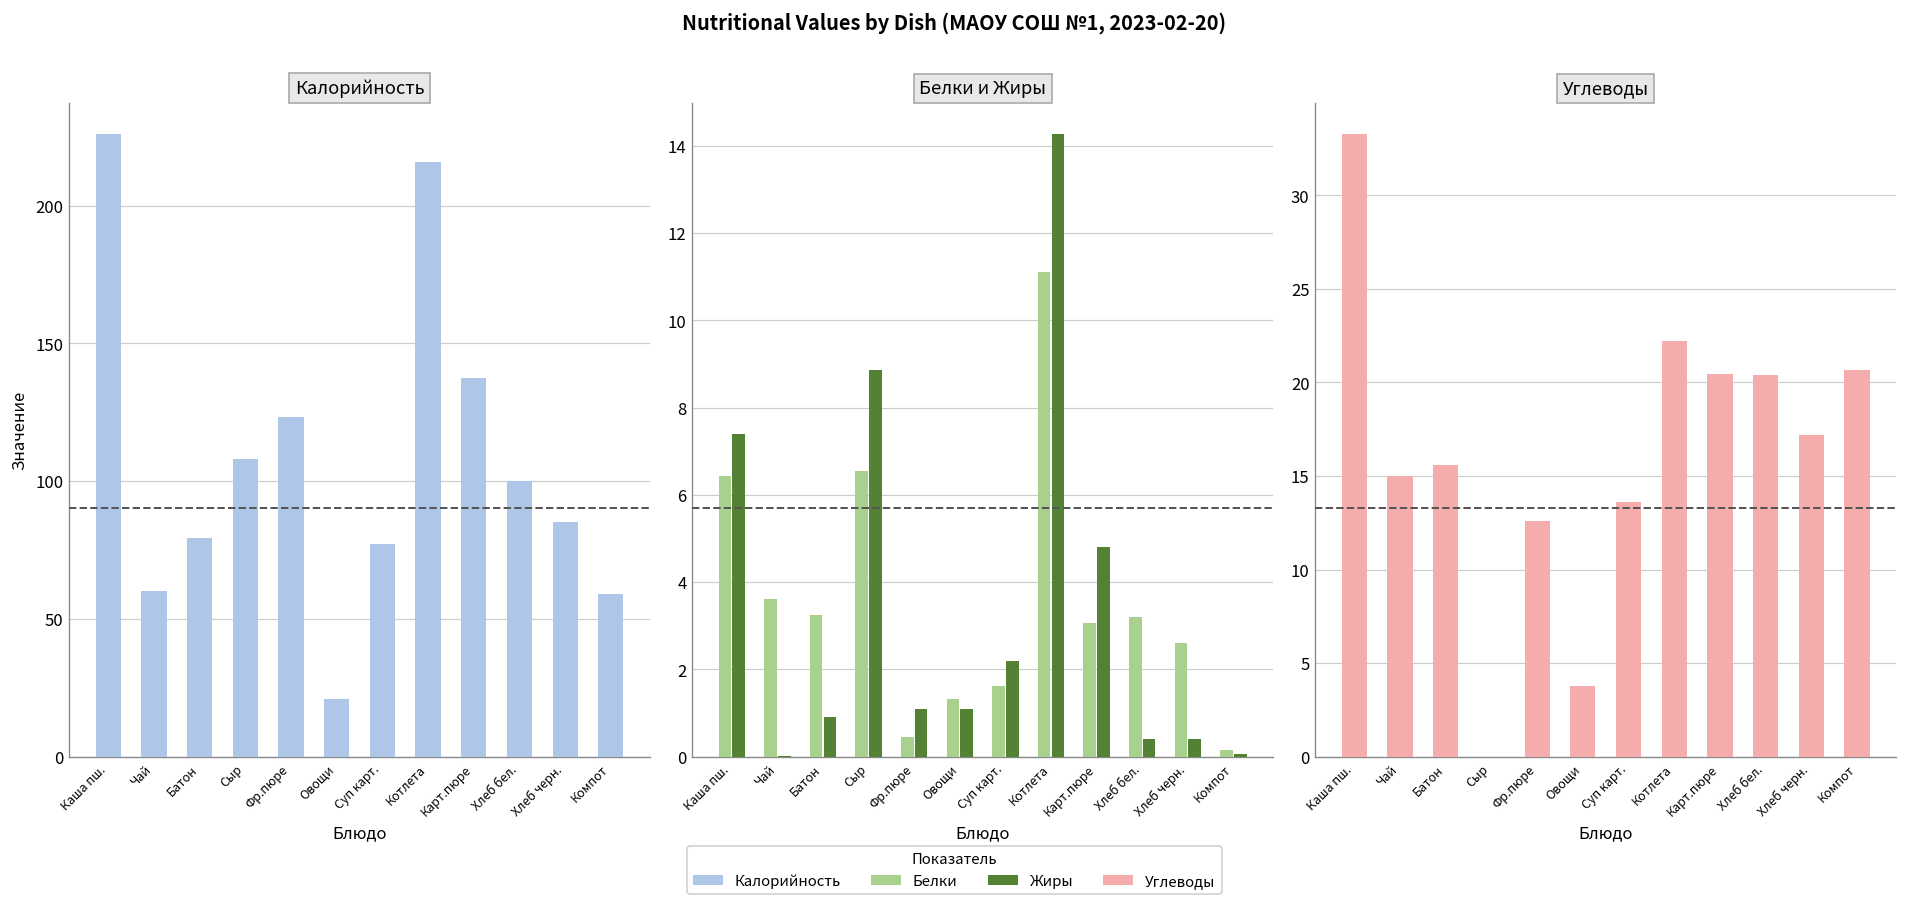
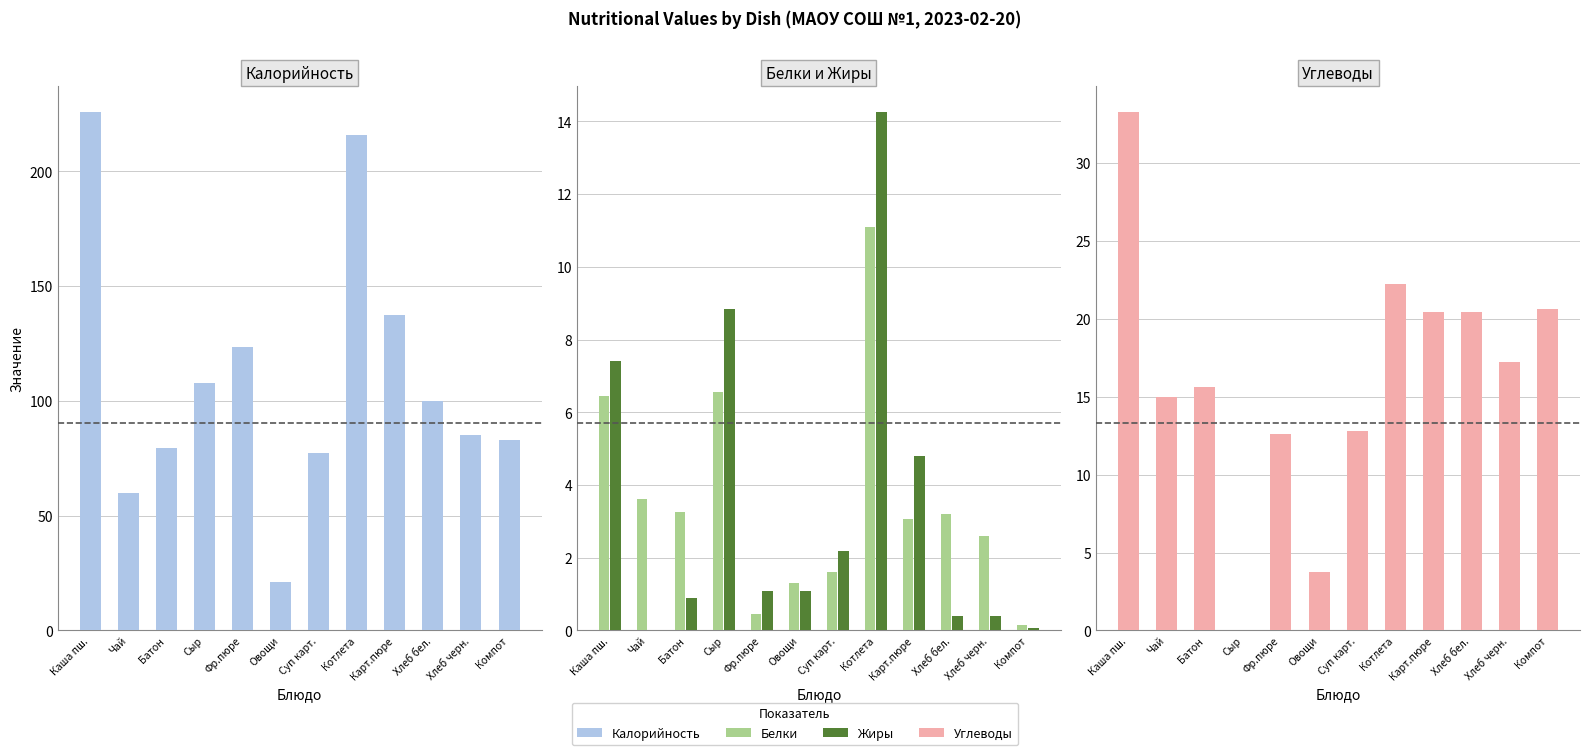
  {
    "Калорийность": {
      "Каша пш.": 226,
      "Чай": 60,
      "Батон": 80,
      "Сыр": 108,
      "Фр.пюре": 123,
      "Овощи": 21,
      "Суп карт.": 77,
      "Котлета": 216,
      "Карт.пюре": 137,
      "Хлеб бел.": 100,
      "Хлеб черн.": 85,
-     "Компот": 59
+     "Компот": 83
    },
    "Белки и Жиры": {
      "Белки": {
        "Каша пш.": 6.4,
        "Чай": 3.6,
        "Батон": 3.3,
        "Сыр": 6.6,
        "Фр.пюре": 0.5,
        "Овощи": 1.3,
        "Суп карт.": 1.6,
        "Котлета": 11.1,
        "Карт.пюре": 3.1,
        "Хлеб бел.": 3.2,
        "Хлеб черн.": 2.6,
        "Компот": 0.2
      },
      "Жиры": {
        "Каша пш.": 7.4,
        "Батон": 0.9,
        "Сыр": 8.9,
        "Фр.пюре": 1.1,
        "Овощи": 1.1,
        "Суп карт.": 2.2,
        "Котлета": 14.3,
        "Карт.пюре": 4.8,
        "Хлеб бел.": 0.4,
        "Хлеб черн.": 0.4
      }
    },
    "Углеводы": {
      "Каша пш.": 33.3,
      "Чай": 15.0,
      "Батон": 15.6,
      "Сыр": 0.0,
      "Фр.пюре": 12.6,
      "Овощи": 3.8,
-     "Суп карт.": 13.6,
+     "Суп карт.": 12.8,
      "Котлета": 22.2,
      "Карт.пюре": 20.4,
      "Хлеб бел.": 20.4,
      "Хлеб черн.": 17.2,
      "Компот": 20.7
    }
  }
